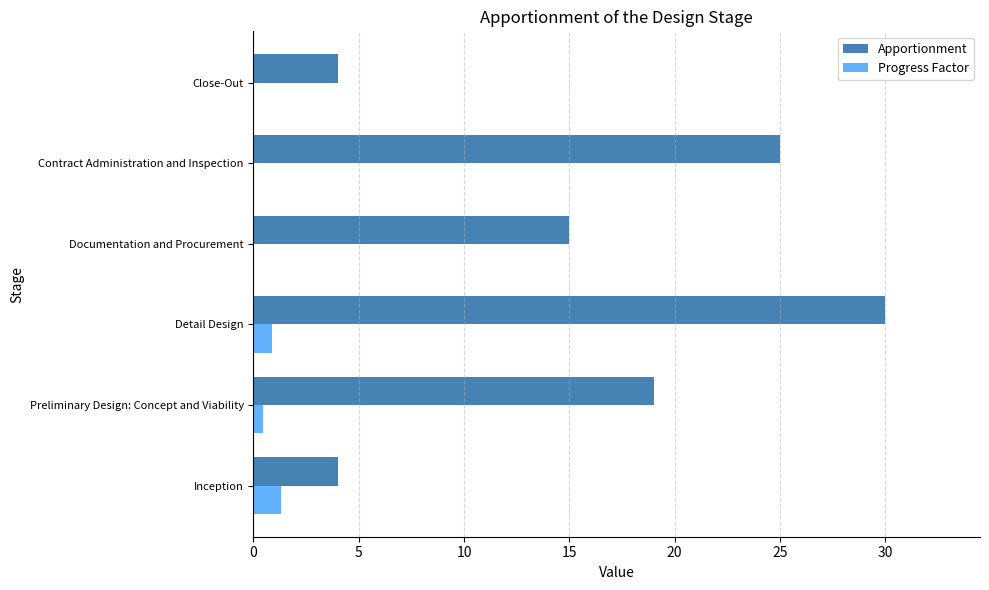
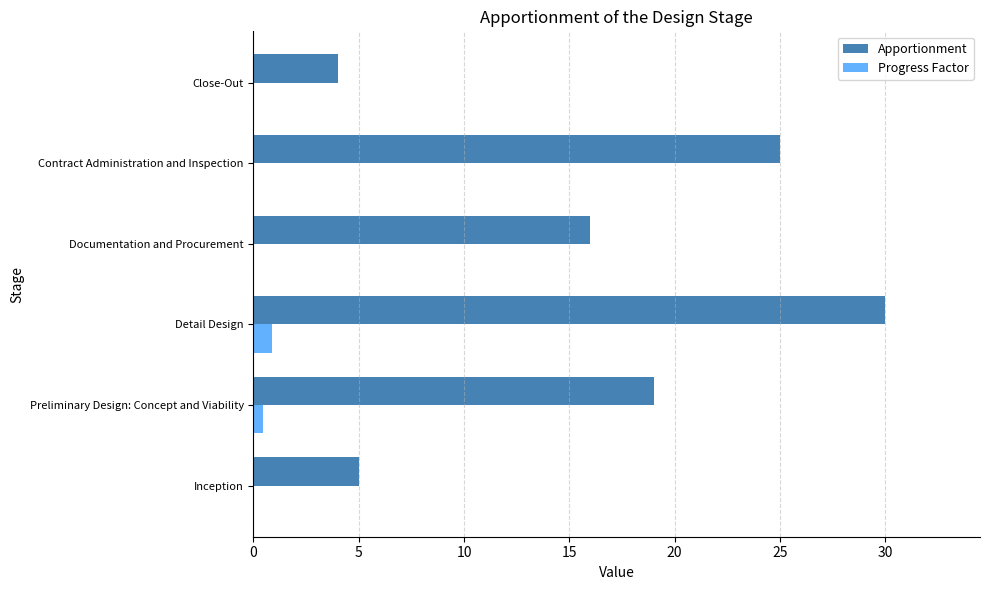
  {
    "Apportionment": {
      "Close-Out": 4,
      "Contract Administration and Inspection": 25,
-     "Documentation and Procurement": 15,
+     "Documentation and Procurement": 16,
      "Detail Design": 30,
      "Preliminary Design: Concept and Viability": 19,
-     "Inception": 4
+     "Inception": 5
    },
    "Progress Factor": {
      "Close-Out": 0.0,
      "Contract Administration and Inspection": 0.0,
      "Detail Design": 0.9,
      "Preliminary Design: Concept and Viability": 0.5,
-     "Inception": 1.3
+     "Inception": 0.1
    }
  }
